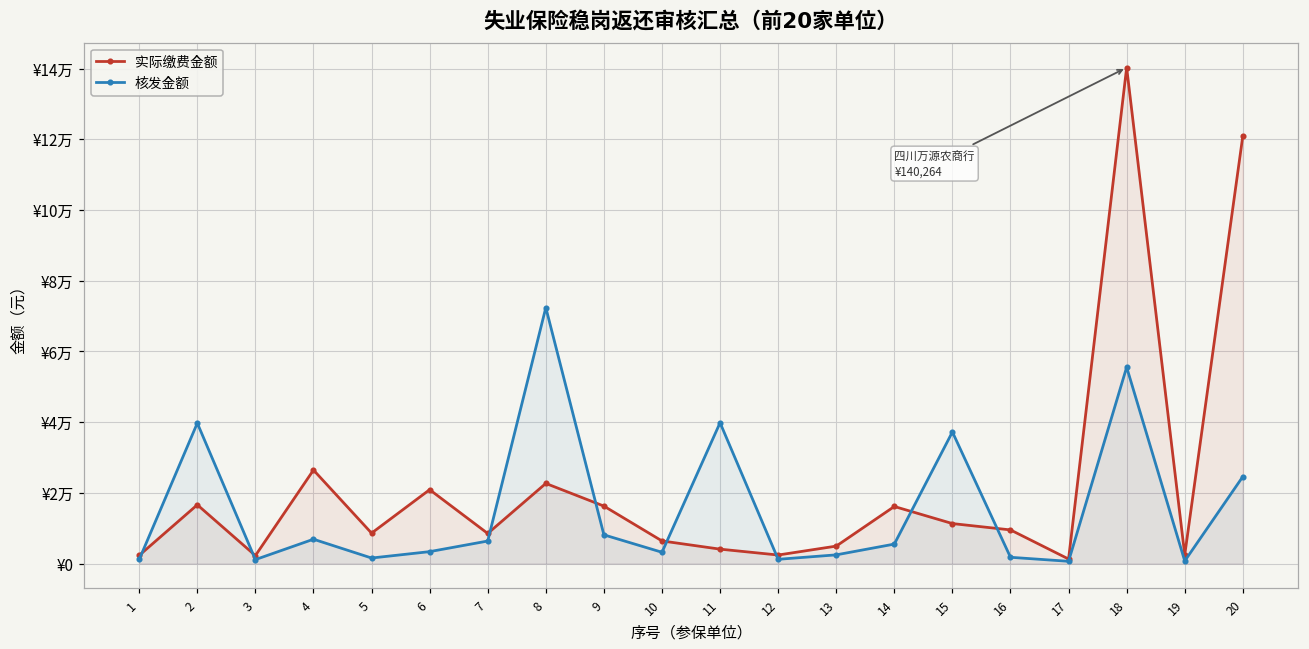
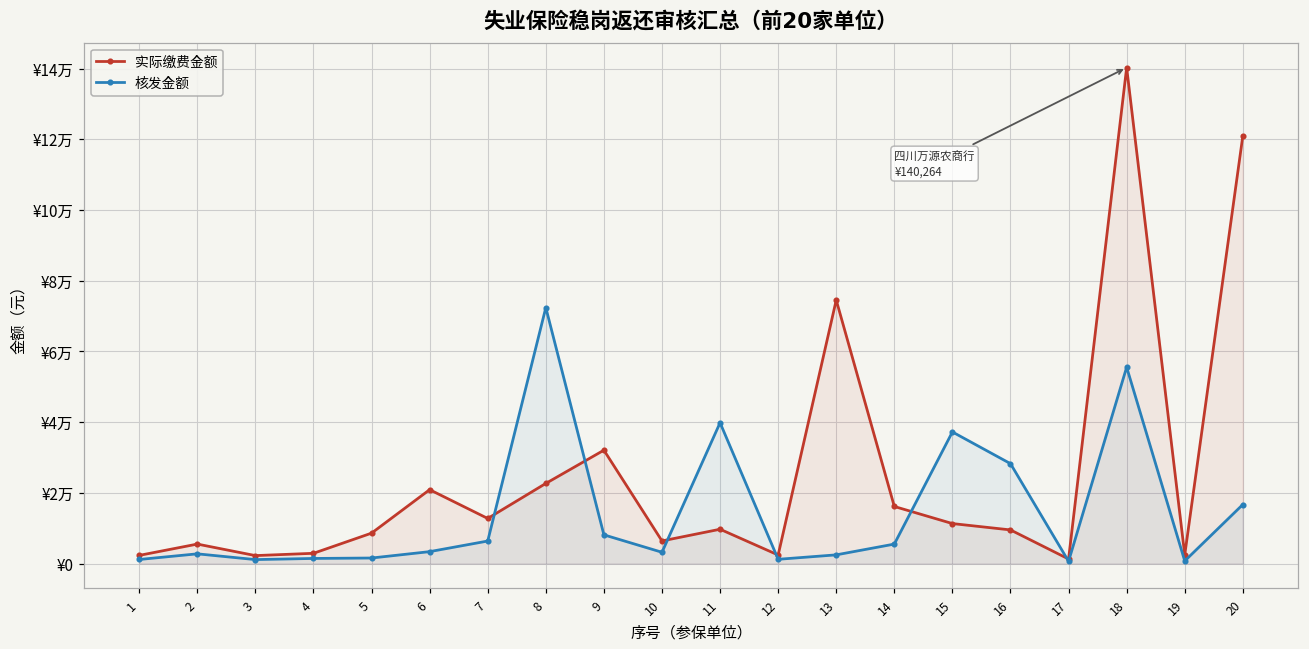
  {
    "实际缴费金额": {
      "1": "¥0.2万",
-     "2": "¥1.7万",
+     "2": "¥0.6万",
      "3": "¥0.2万",
-     "4": "¥2.6万",
+     "4": "¥0.3万",
      "5": "¥0.9万",
      "6": "¥2.1万",
-     "7": "¥0.9万",
+     "7": "¥1.3万",
      "8": "¥2.3万",
-     "9": "¥1.6万",
+     "9": "¥3.2万",
      "10": "¥0.6万",
-     "11": "¥0.4万",
+     "11": "¥1.0万",
      "12": "¥0.2万",
-     "13": "¥0.5万",
+     "13": "¥7.5万",
      "14": "¥1.6万",
      "15": "¥1.1万",
      "16": "¥1.0万",
      "19": "¥0.2万",
      "20": "¥12.1万"
    },
    "核发金额": {
      "1": "¥0.1万",
-     "2": "¥4.0万",
+     "2": "¥0.3万",
      "3": "¥0.1万",
-     "4": "¥0.7万",
+     "4": "¥0.1万",
      "5": "¥0.2万",
      "6": "¥0.3万",
      "7": "¥0.6万",
      "8": "¥7.2万",
      "9": "¥0.8万",
      "10": "¥0.3万",
      "11": "¥4.0万",
      "12": "¥0.1万",
      "13": "¥0.2万",
      "14": "¥0.6万",
      "15": "¥3.7万",
-     "16": "¥0.2万",
+     "16": "¥2.8万",
      "18": "¥5.6万",
      "19": "¥0.1万",
-     "20": "¥2.5万"
+     "20": "¥1.7万"
    }
  }
